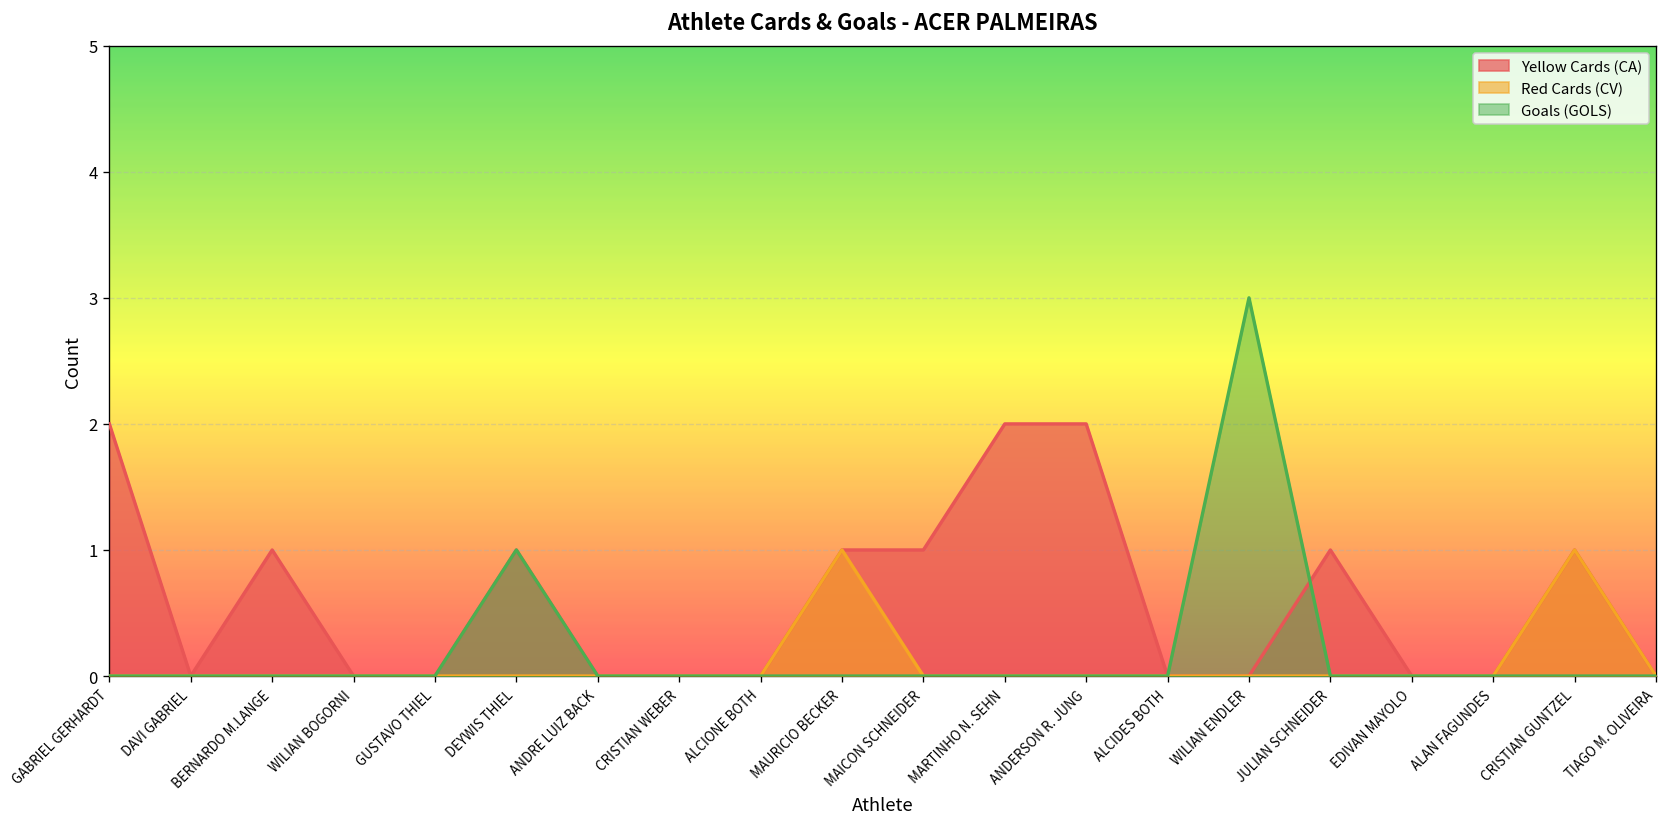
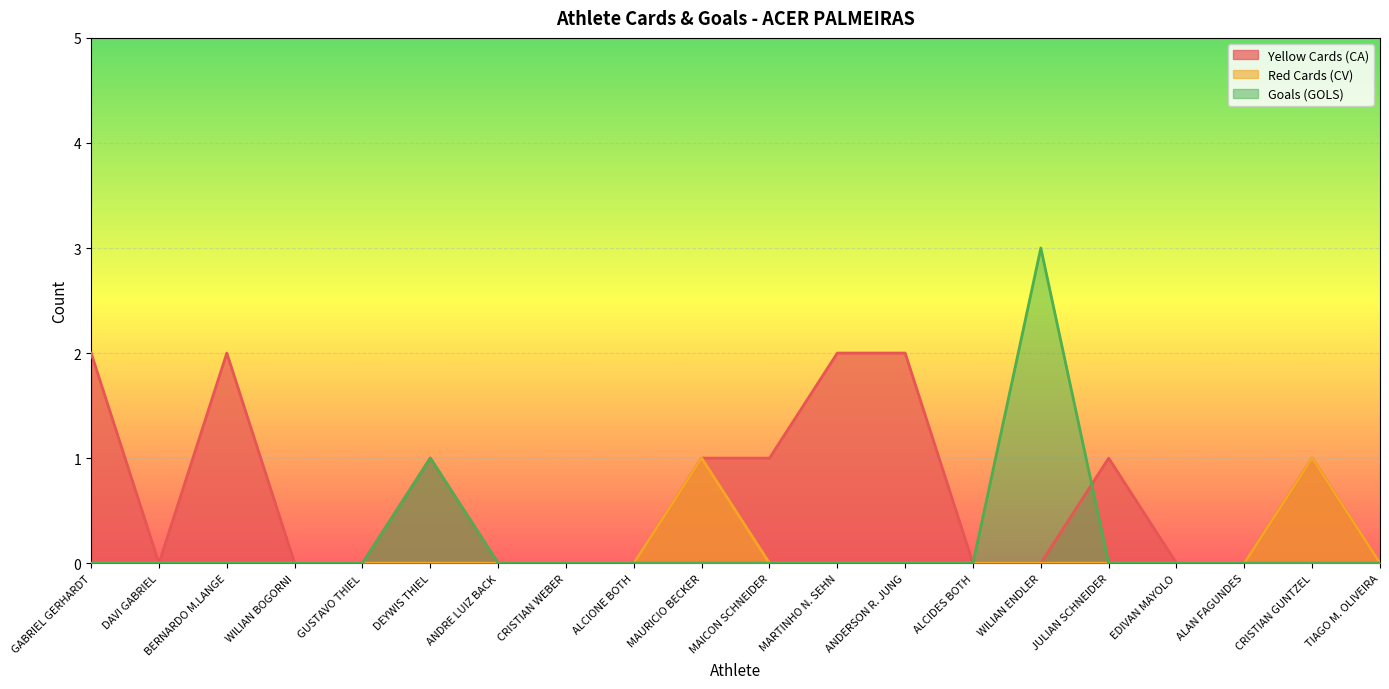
  {
    "Yellow Cards (CA)": {
      "GABRIEL GERHARDT": 2,
-     "BERNARDO M.LANGE": 1,
+     "BERNARDO M.LANGE": 2,
      "MAICON SCHNEIDER": 1,
      "MARTINHO N. SEHN": 2,
      "ANDERSON R. JUNG": 2,
      "JULIAN SCHNEIDER": 1
    },
    "Red Cards (CV)": {
      "DEYWIS THIEL": 0
    },
    "Goals (GOLS)": {
      "MAURICIO BECKER": 0,
      "WILIAN ENDLER": 3,
      "CRISTIAN GUNTZEL": 0
    }
  }
